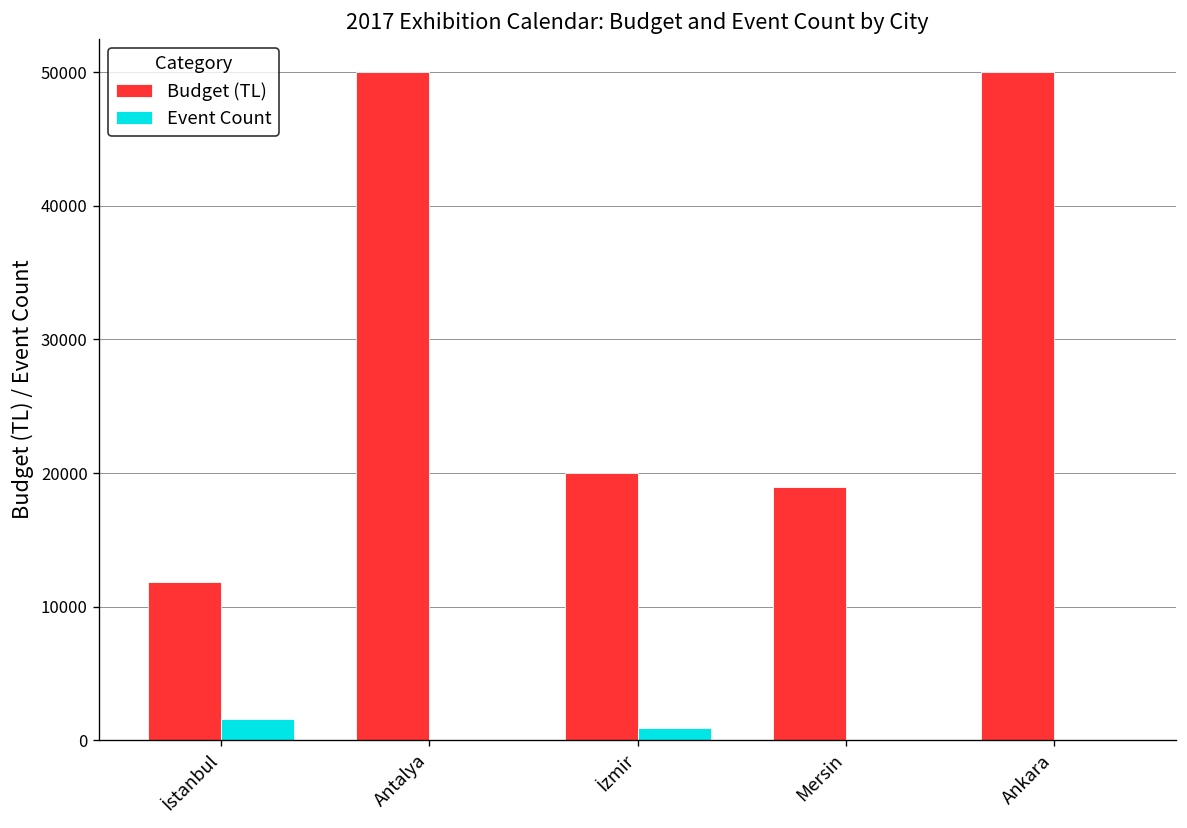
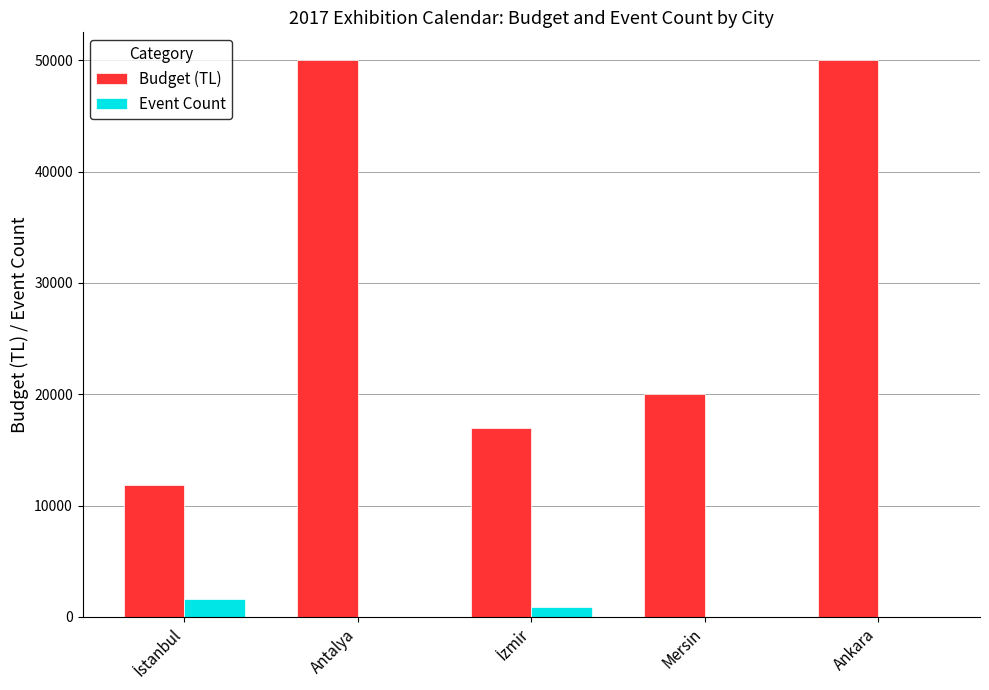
  {
    "Budget (TL)": {
      "İstanbul": 11800,
      "Antalya": 50000,
-     "İzmir": 20000,
-     "Mersin": 18900,
+     "İzmir": 17000,
+     "Mersin": 20000,
      "Ankara": 50000
    },
    "Event Count": {
      "İstanbul": 1600,
      "İzmir": 900
    }
  }
